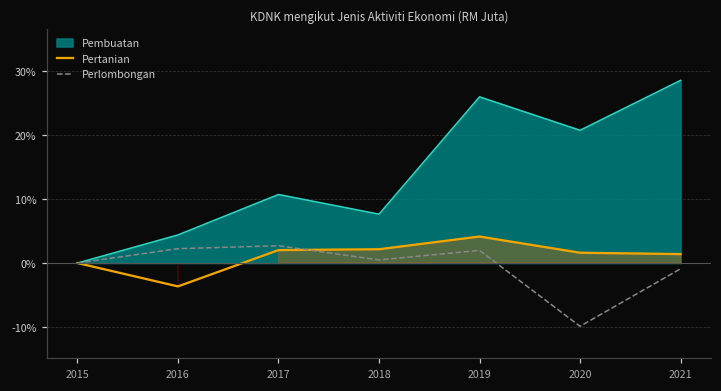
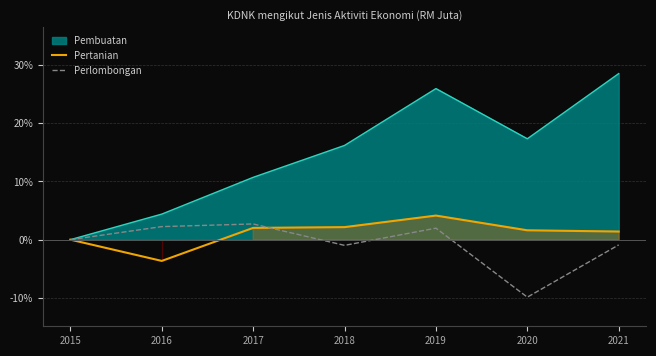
  {
    "Pembuatan": {
      "2016": "4%",
      "2017": "11%",
-     "2018": "8%",
+     "2018": "16%",
      "2019": "26%",
-     "2020": "21%",
+     "2020": "17%",
      "2021": "29%"
    },
    "Pertanian": {
      "2016": "-4%",
      "2017": "2%",
      "2018": "2%",
      "2019": "4%",
      "2020": "2%",
      "2021": "1%"
    },
    "Perlombongan": {
      "2016": "2%",
      "2017": "3%",
-     "2018": "0%",
+     "2018": "-1%",
      "2019": "2%",
      "2020": "-10%",
      "2021": "-1%"
    }
  }
